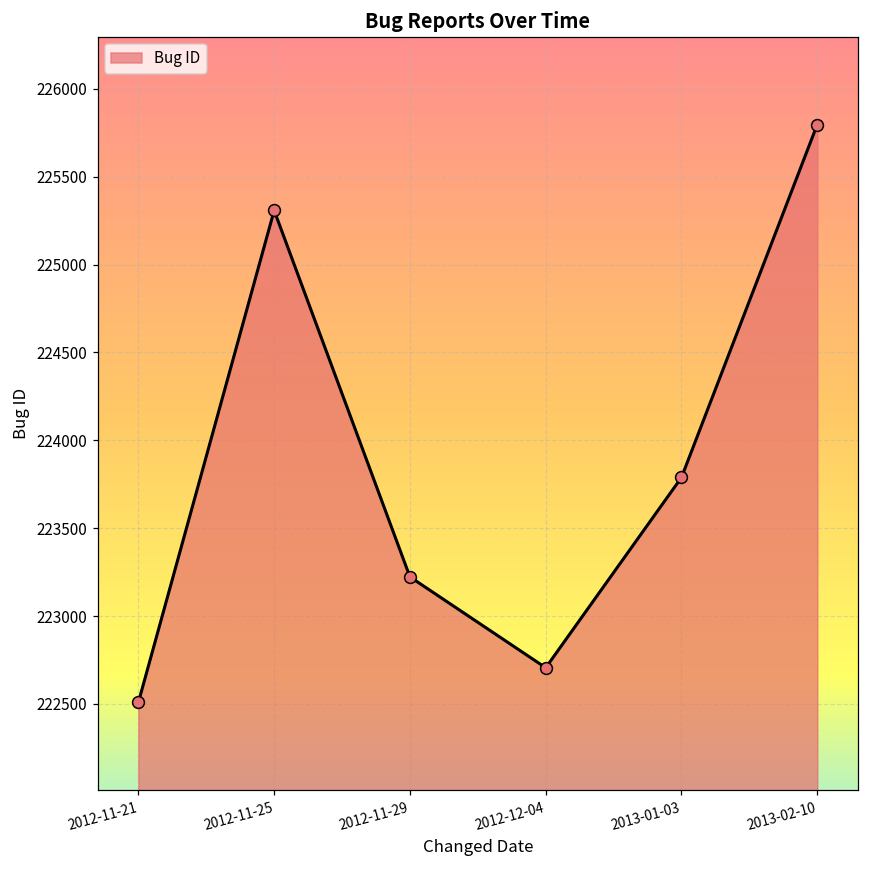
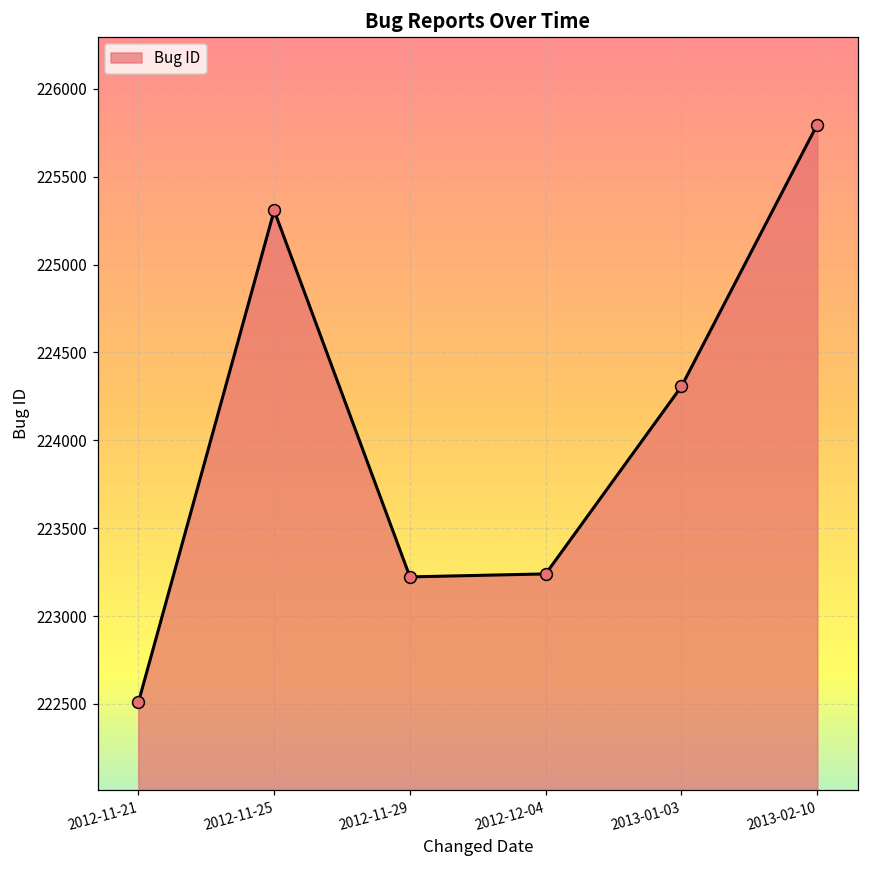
  {
    "2012-11-21": 222510,
    "2012-11-25": 225310,
    "2012-11-29": 223220,
-   "2012-12-04": 222710,
-   "2013-01-03": 223790,
+   "2012-12-04": 223240,
+   "2013-01-03": 224310,
    "2013-02-10": 225800
  }
